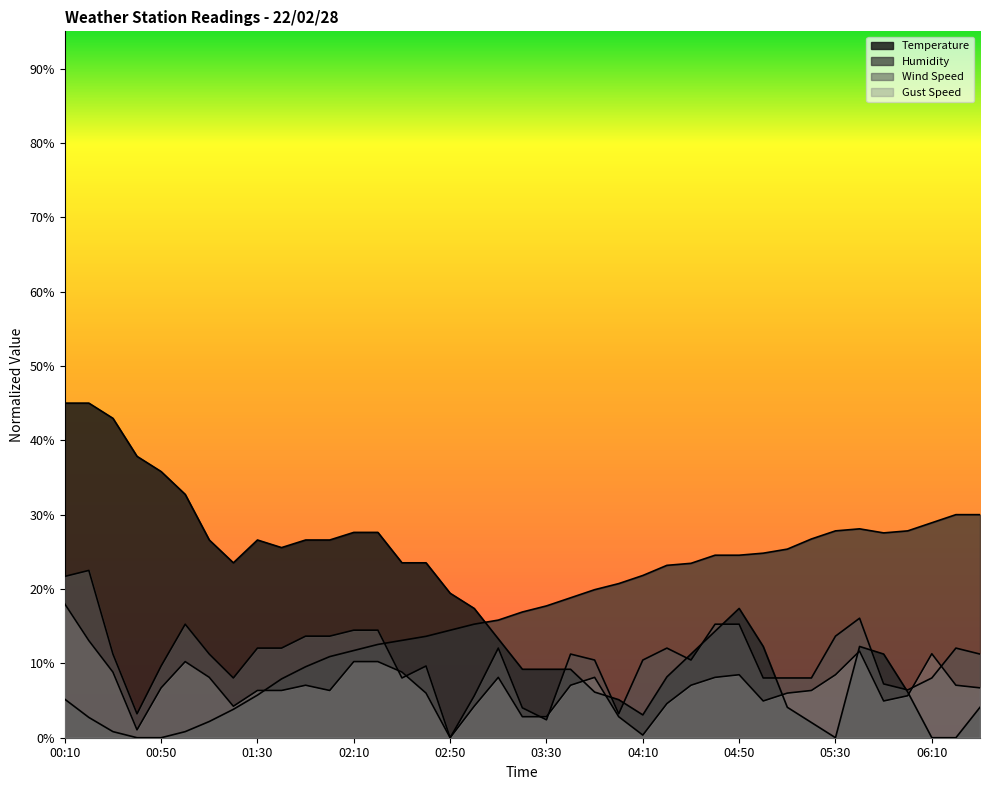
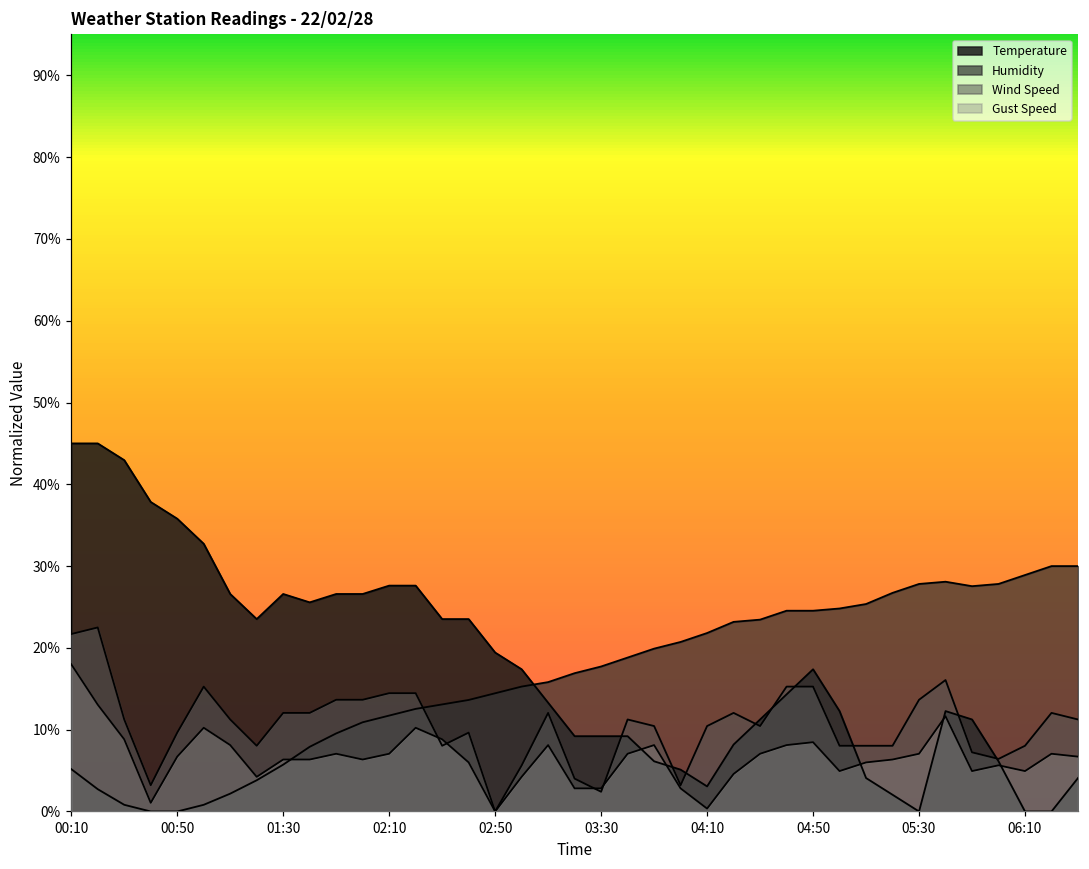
  {
    "Gust Speed": {
      "00:10": "18%",
      "00:50": "7%",
      "01:30": "6%",
-     "02:10": "10%",
+     "02:10": "7%",
      "03:30": "3%",
      "04:10": "0%",
      "04:50": "8%",
-     "05:30": "8%",
-     "06:10": "11%"
+     "05:30": "7%",
+     "06:10": "5%"
    }
  }
